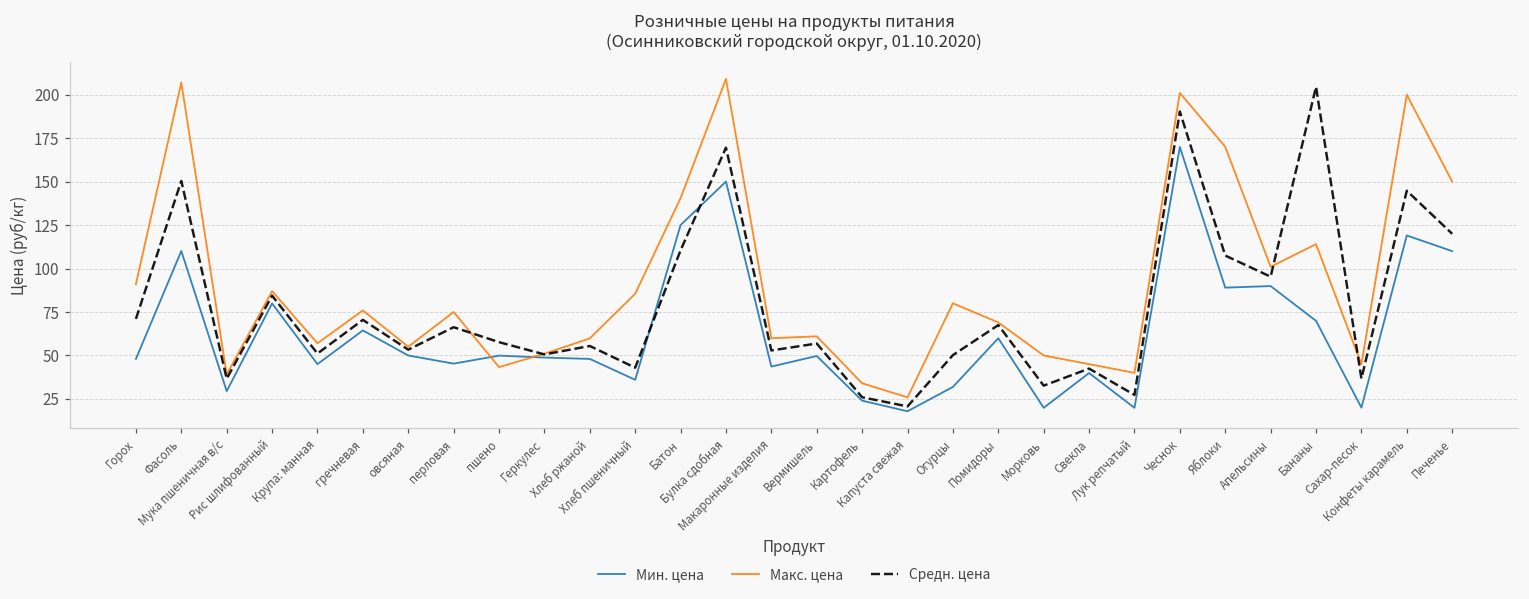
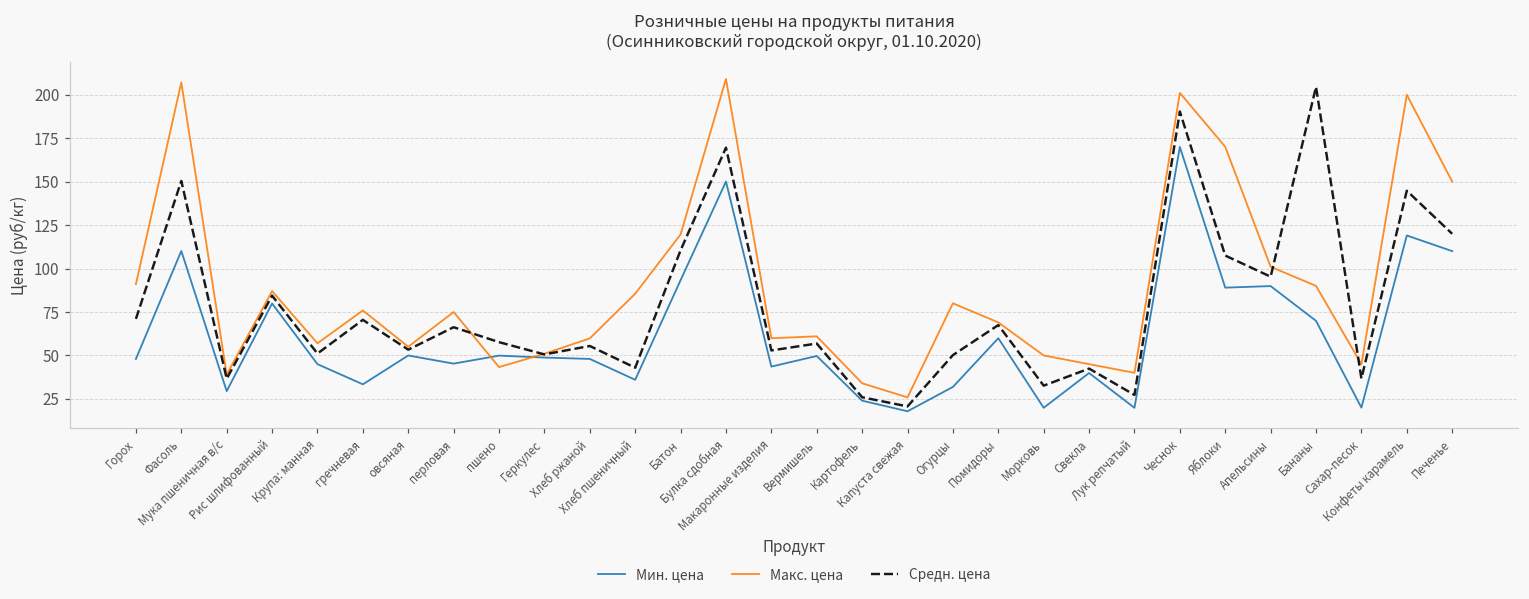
  {
    "Мин. цена": {
      "Горох": 48,
      "Фасоль": 110,
      "Мука пшеничная в/с": 30,
      "Рис шлифованный": 80,
      "Крупа: манная": 45,
-     "гречневая": 64,
+     "гречневая": 33,
      "овсяная": 50,
      "перловая": 45,
      "пшено": 50,
      "Геркулес": 49,
      "Хлеб ржаной": 48,
      "Хлеб пшеничный": 36,
-     "Батон": 125,
+     "Батон": 93,
      "Булка сдобная": 150,
      "Макаронные изделия": 44,
      "Вермишель": 50,
      "Картофель": 24,
      "Капуста свежая": 18,
      "Огурцы": 32,
      "Помидоры": 60,
      "Морковь": 20,
      "Свекла": 40,
      "Лук репчатый": 20,
      "Чеснок": 170,
      "Яблоки": 89,
      "Апельсины": 90,
      "Бананы": 70,
      "Сахар-песок": 20,
      "Конфеты карамель": 119,
      "Печенье": 110
    },
    "Макс. цена": {
      "Горох": 91,
      "Фасоль": 207,
      "Мука пшеничная в/с": 39,
      "Рис шлифованный": 87,
      "Крупа: манная": 57,
      "гречневая": 76,
      "овсяная": 55,
      "перловая": 75,
      "пшено": 43,
      "Хлеб ржаной": 60,
      "Хлеб пшеничный": 86,
-     "Батон": 141,
+     "Батон": 120,
      "Булка сдобная": 209,
      "Макаронные изделия": 60,
      "Вермишель": 61,
      "Картофель": 34,
      "Капуста свежая": 26,
      "Огурцы": 80,
      "Морковь": 50,
      "Свекла": 45,
      "Лук репчатый": 40,
      "Чеснок": 201,
      "Яблоки": 170,
      "Апельсины": 101,
-     "Бананы": 114,
+     "Бананы": 90,
      "Сахар-песок": 45,
      "Конфеты карамель": 200,
      "Печенье": 150
    },
    "Средн. цена": {
      "Горох": 71,
      "Фасоль": 150,
      "Мука пшеничная в/с": 37,
      "Рис шлифованный": 84,
      "Крупа: манная": 51,
      "гречневая": 70,
      "овсяная": 53,
      "перловая": 66,
      "пшено": 58,
      "Хлеб ржаной": 55,
      "Хлеб пшеничный": 43,
      "Батон": 110,
      "Булка сдобная": 170,
      "Макаронные изделия": 53,
      "Вермишель": 57,
      "Картофель": 26,
      "Капуста свежая": 21,
      "Огурцы": 50,
      "Морковь": 33,
      "Свекла": 42,
      "Лук репчатый": 27,
      "Чеснок": 190,
      "Яблоки": 107,
      "Апельсины": 95,
      "Бананы": 204,
      "Сахар-песок": 37,
      "Конфеты карамель": 145,
      "Печенье": 120
    }
  }
